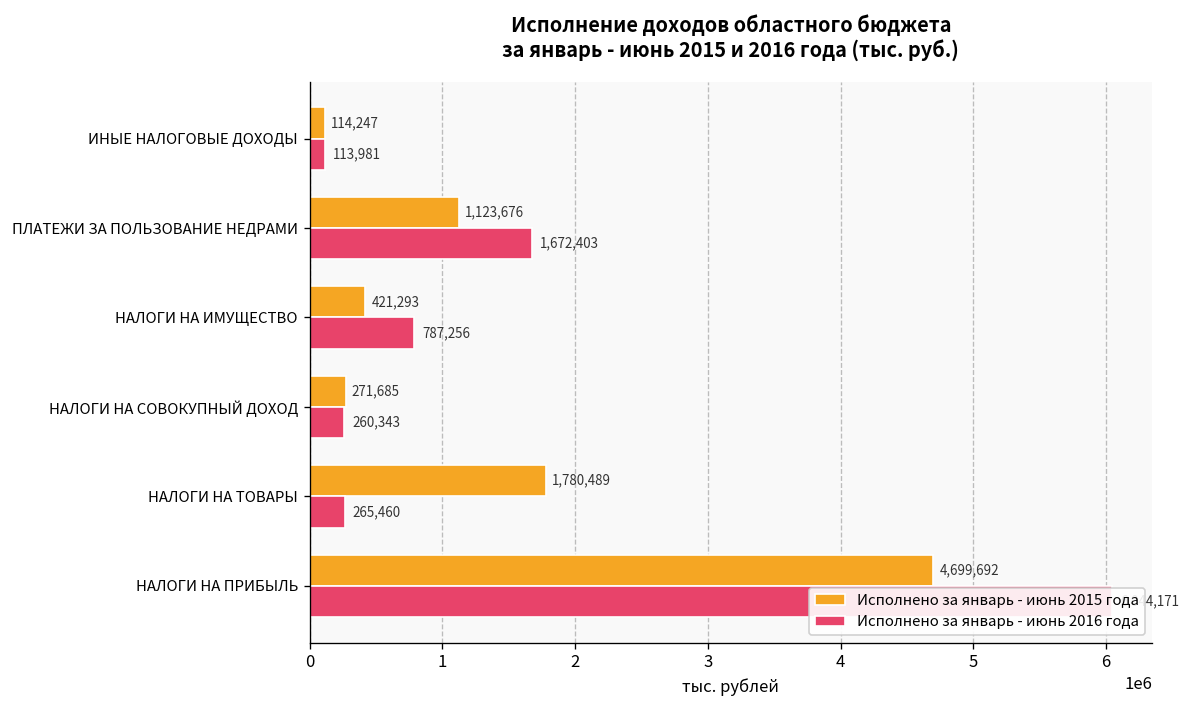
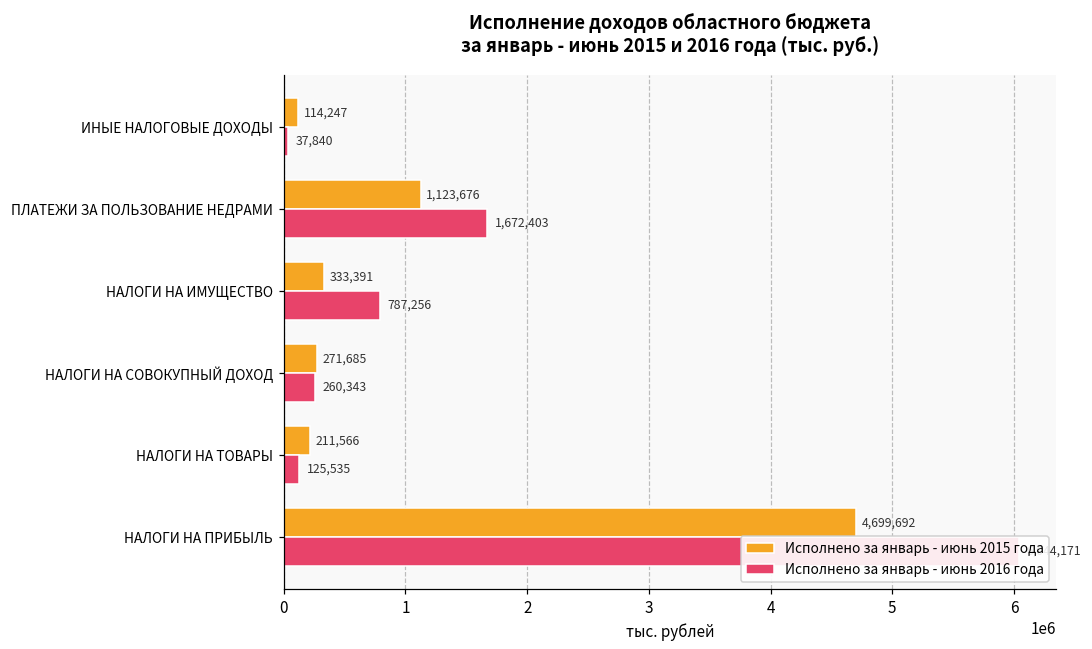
  {
    "Исполнено за январь - июнь 2015 года": {
      "ИНЫЕ НАЛОГОВЫЕ ДОХОДЫ": "114,247",
      "ПЛАТЕЖИ ЗА ПОЛЬЗОВАНИЕ НЕДРАМИ": "1,123,676",
-     "НАЛОГИ НА ИМУЩЕСТВО": "421,293",
+     "НАЛОГИ НА ИМУЩЕСТВО": "333,391",
      "НАЛОГИ НА СОВОКУПНЫЙ ДОХОД": "271,685",
-     "НАЛОГИ НА ТОВАРЫ": "1,780,489",
+     "НАЛОГИ НА ТОВАРЫ": "211,566",
      "НАЛОГИ НА ПРИБЫЛЬ": "4,699,692"
    },
    "Исполнено за январь - июнь 2016 года": {
-     "ИНЫЕ НАЛОГОВЫЕ ДОХОДЫ": "113,981",
+     "ИНЫЕ НАЛОГОВЫЕ ДОХОДЫ": "37,840",
      "ПЛАТЕЖИ ЗА ПОЛЬЗОВАНИЕ НЕДРАМИ": "1,672,403",
      "НАЛОГИ НА ИМУЩЕСТВО": "787,256",
      "НАЛОГИ НА СОВОКУПНЫЙ ДОХОД": "260,343",
-     "НАЛОГИ НА ТОВАРЫ": "265,460"
+     "НАЛОГИ НА ТОВАРЫ": "125,535"
    }
  }
